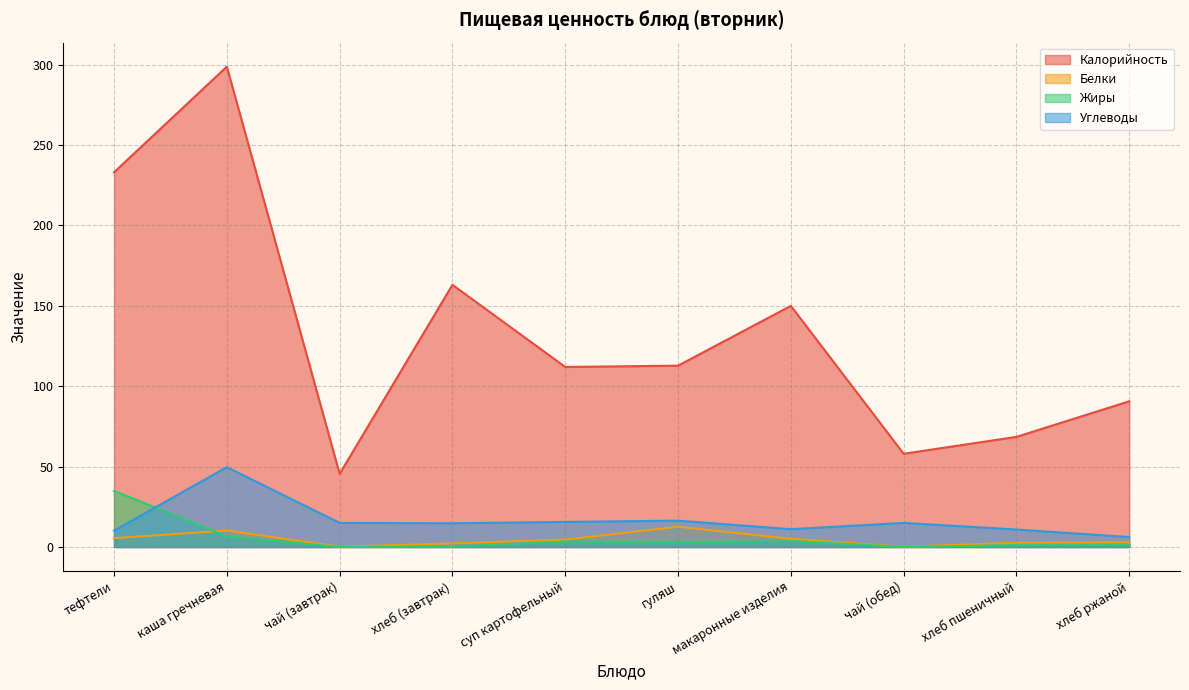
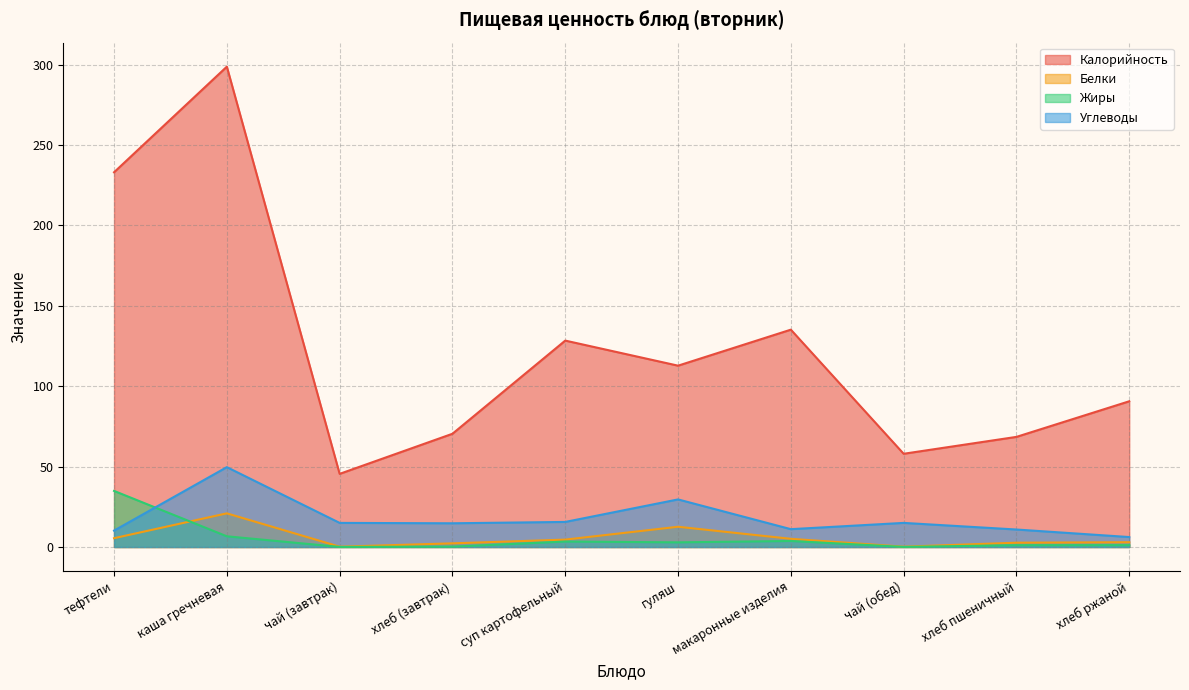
  {
    "Калорийность": {
      "тефтели": 233,
      "каша гречневая": 299,
      "чай (завтрак)": 46,
-     "хлеб (завтрак)": 163,
-     "суп картофельный": 112,
+     "хлеб (завтрак)": 70,
+     "суп картофельный": 128,
      "гуляш": 113,
-     "макаронные изделия": 150,
+     "макаронные изделия": 135,
      "чай (обед)": 58,
      "хлеб пшеничный": 69,
      "хлеб ржаной": 91
    },
    "Белки": {
      "тефтели": 5,
-     "каша гречневая": 10,
+     "каша гречневая": 21,
      "хлеб (завтрак)": 2,
      "гуляш": 13,
      "хлеб ржаной": 3
    },
    "Жиры": {
      "тефтели": 35,
      "каша гречневая": 7,
      "хлеб (завтрак)": 0,
      "гуляш": 3,
      "хлеб ржаной": 1
    },
    "Углеводы": {
      "тефтели": 10,
      "каша гречневая": 50,
      "чай (завтрак)": 15,
      "хлеб (завтрак)": 15,
      "суп картофельный": 16,
-     "гуляш": 16,
+     "гуляш": 30,
      "макаронные изделия": 11,
      "чай (обед)": 15,
      "хлеб пшеничный": 11,
      "хлеб ржаной": 6
    }
  }
